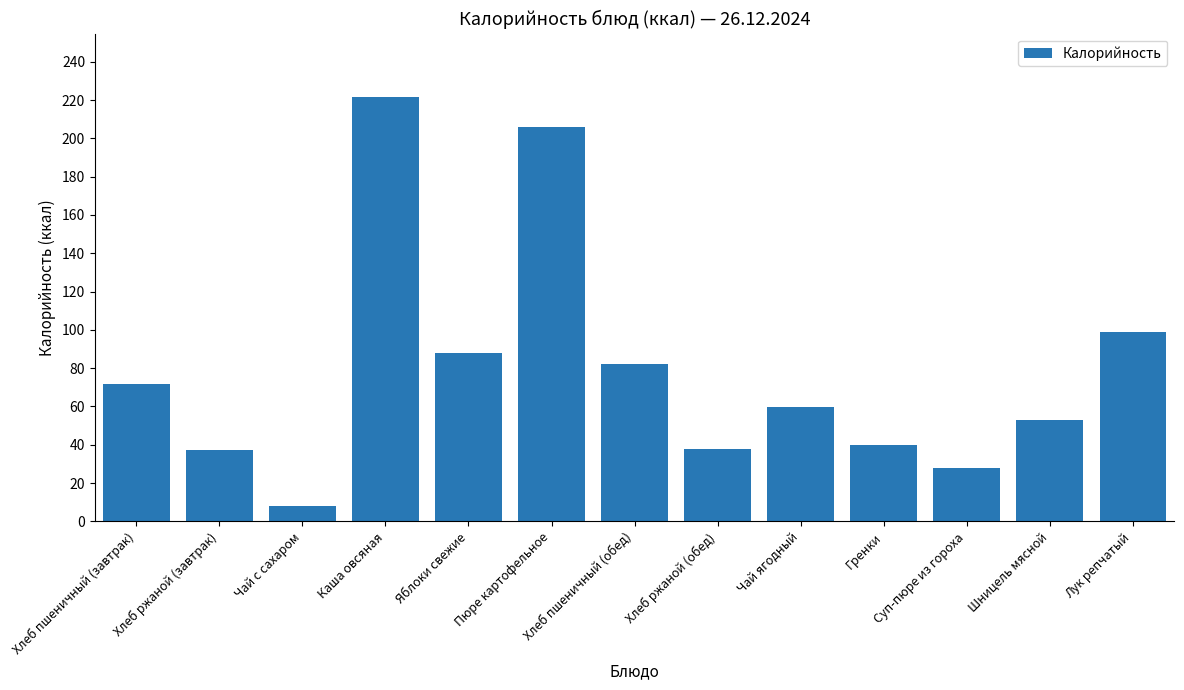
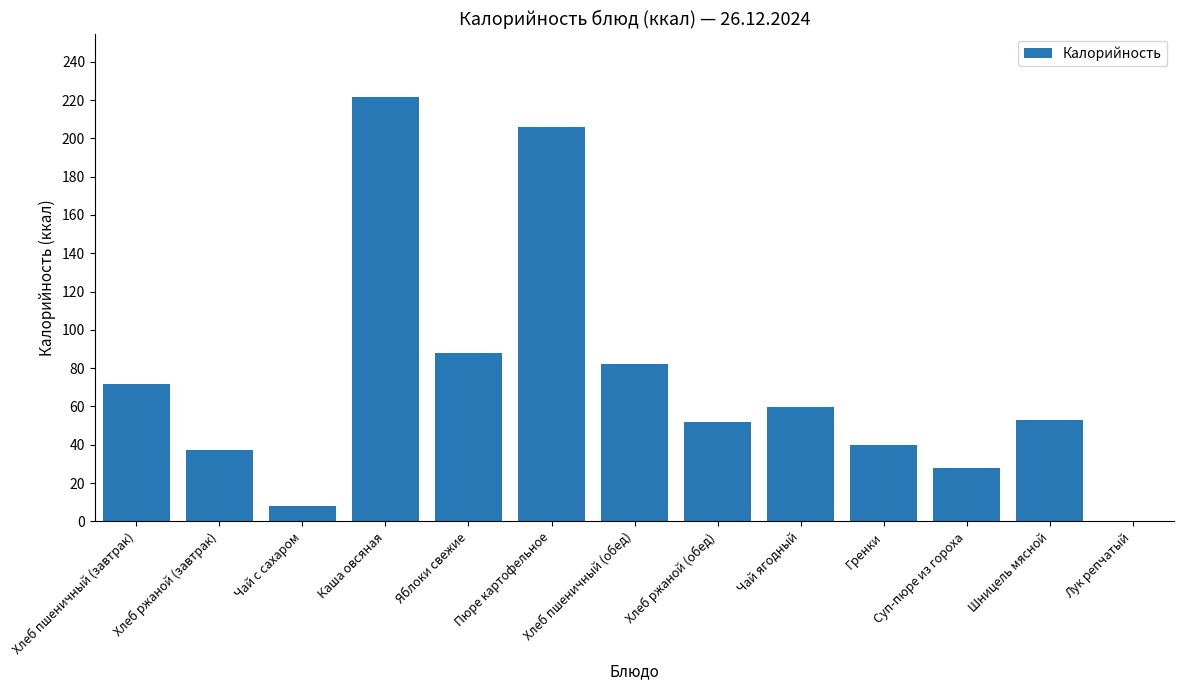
  {
    "Хлеб пшеничный (завтрак)": 72,
    "Хлеб ржаной (завтрак)": 37,
    "Чай с сахаром": 8,
    "Каша овсяная": 221,
    "Яблоки свежие": 88,
    "Пюре картофельное": 206,
    "Хлеб пшеничный (обед)": 82,
-   "Хлеб ржаной (обед)": 38,
+   "Хлеб ржаной (обед)": 52,
    "Чай ягодный": 60,
    "Гренки": 40,
    "Суп-пюре из гороха": 28,
    "Шницель мясной": 53,
-   "Лук репчатый": 99
+   "Лук репчатый": 0
  }
